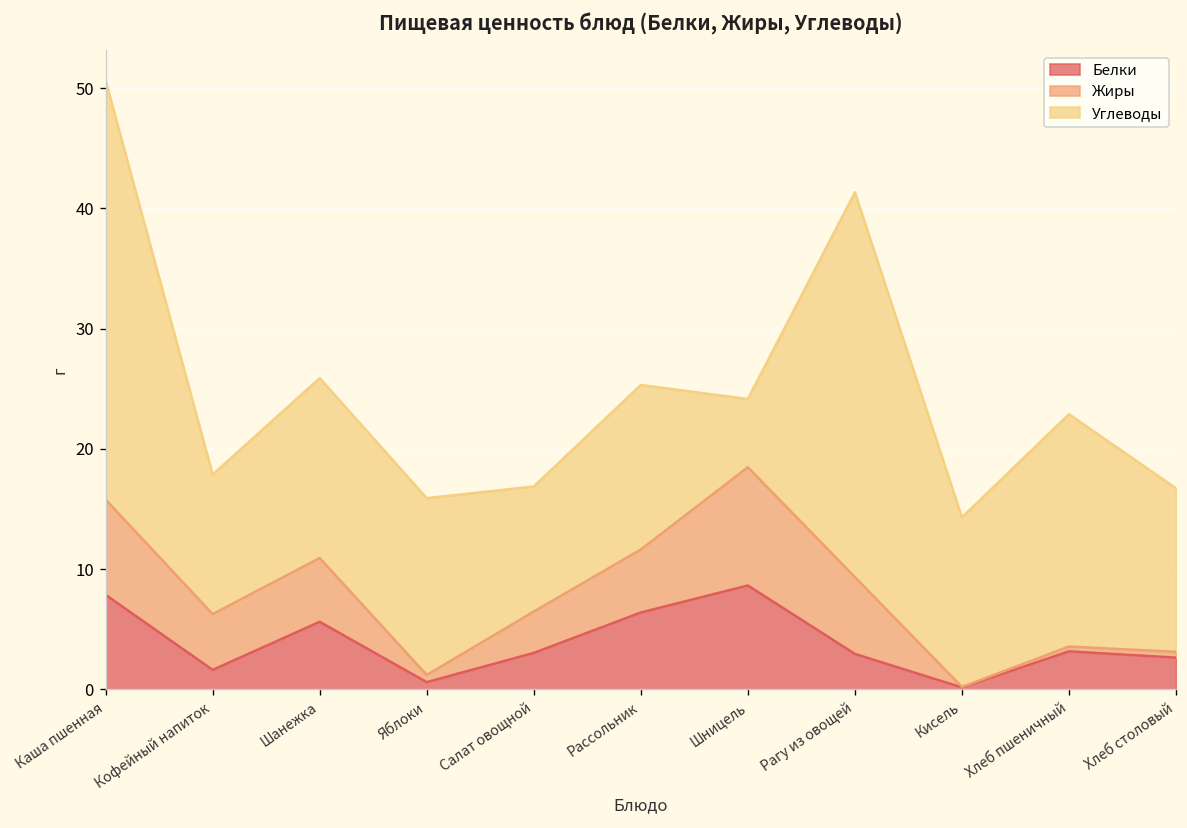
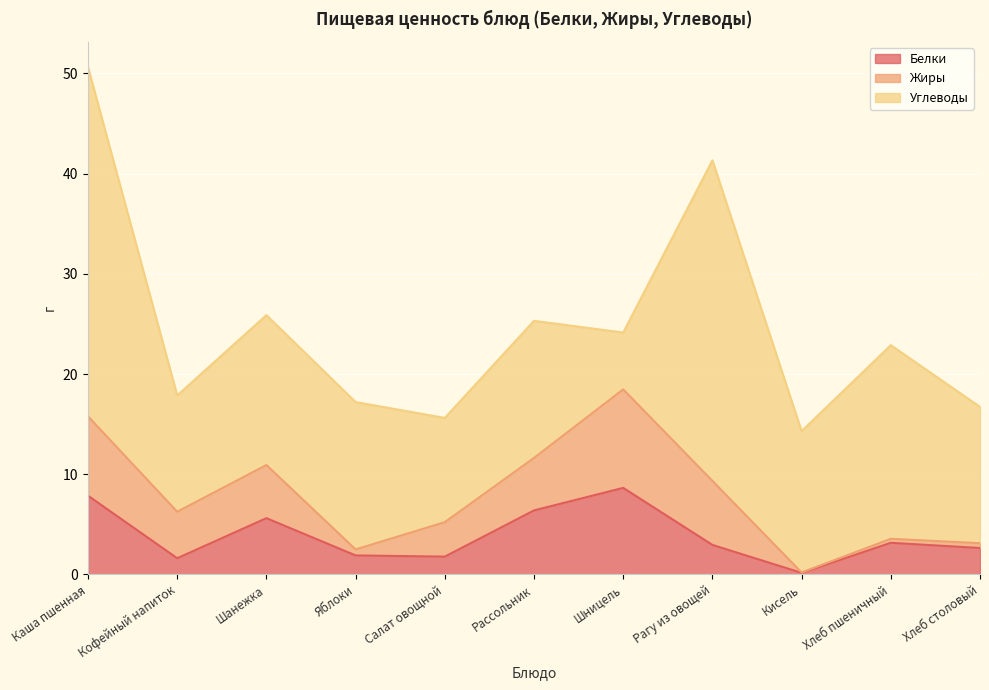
  {
    "Белки": {
      "Каша пшенная": 7.9,
      "Кофейный напиток": 1.6,
      "Шанежка": 5.6,
-     "Яблоки": 0.6,
-     "Салат овощной": 3.0,
+     "Яблоки": 1.9,
+     "Салат овощной": 1.8,
      "Рассольник": 6.4,
      "Шницель": 8.6,
      "Рагу из овощей": 3.0,
      "Хлеб пшеничный": 3.2,
      "Хлеб столовый": 2.6
    }
  }
